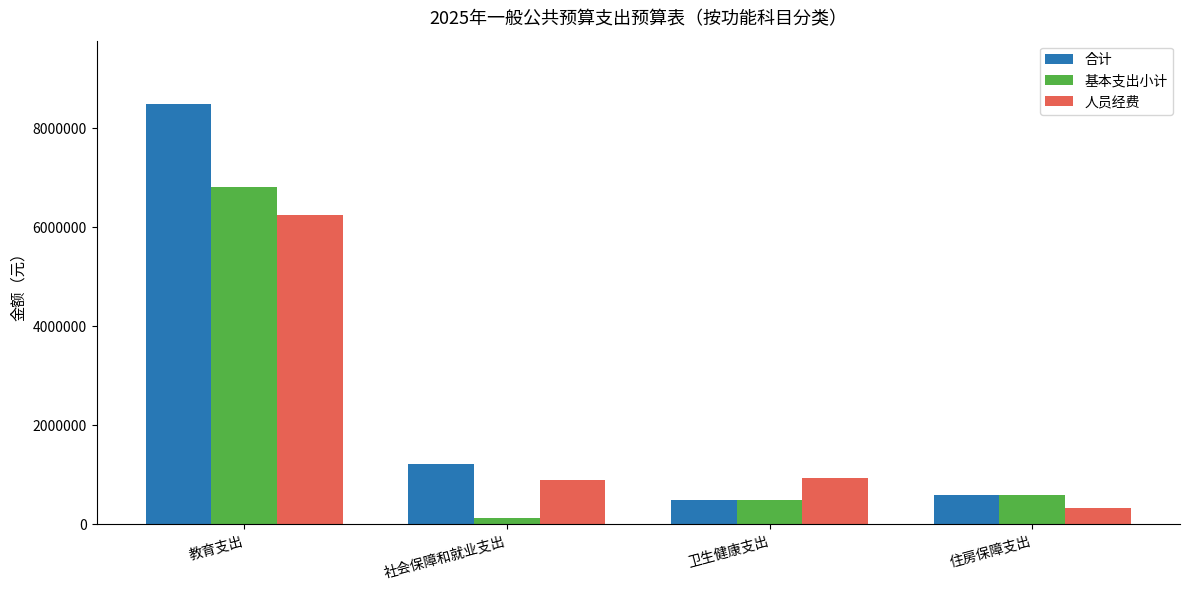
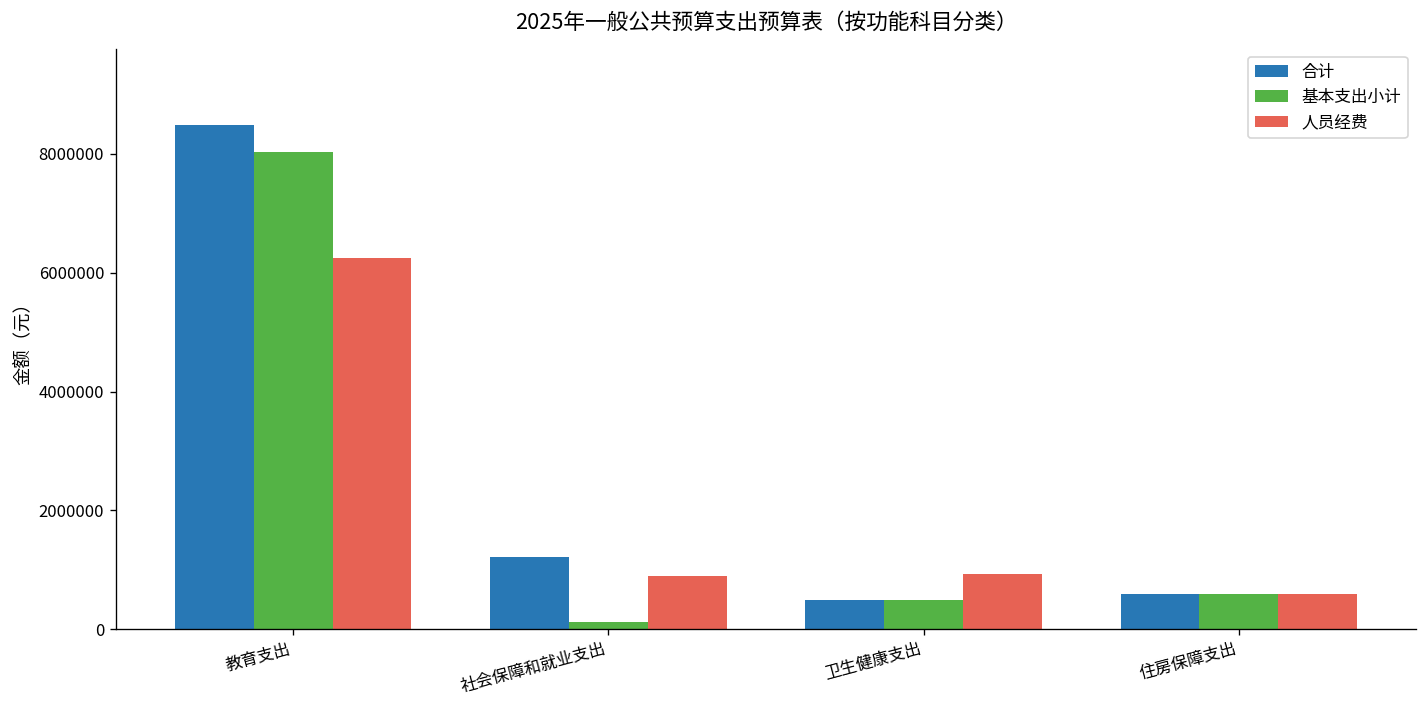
  {
    "合计": {
      "教育支出": 8500000,
      "社会保障和就业支出": 1200000,
      "卫生健康支出": 500000,
      "住房保障支出": 600000
    },
    "基本支出小计": {
-     "教育支出": 6800000,
+     "教育支出": 8000000,
      "社会保障和就业支出": 100000,
      "卫生健康支出": 500000,
      "住房保障支出": 600000
    },
    "人员经费": {
      "教育支出": 6200000,
      "社会保障和就业支出": 900000,
      "卫生健康支出": 900000,
-     "住房保障支出": 300000
+     "住房保障支出": 600000
    }
  }
